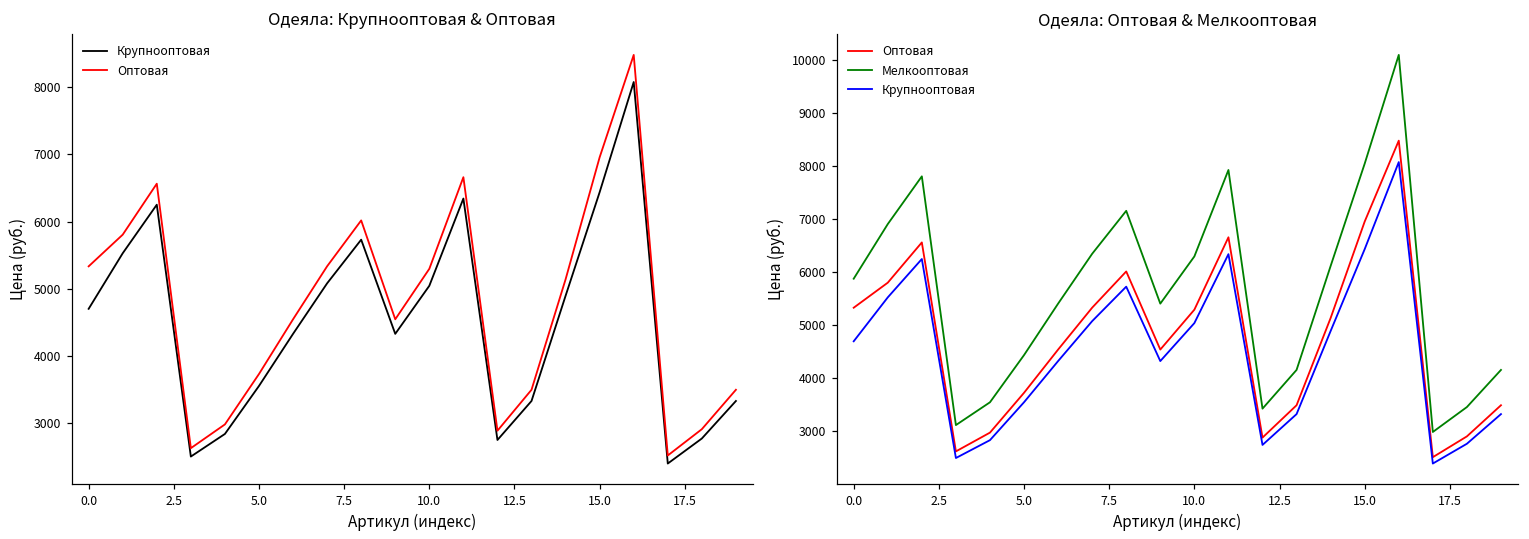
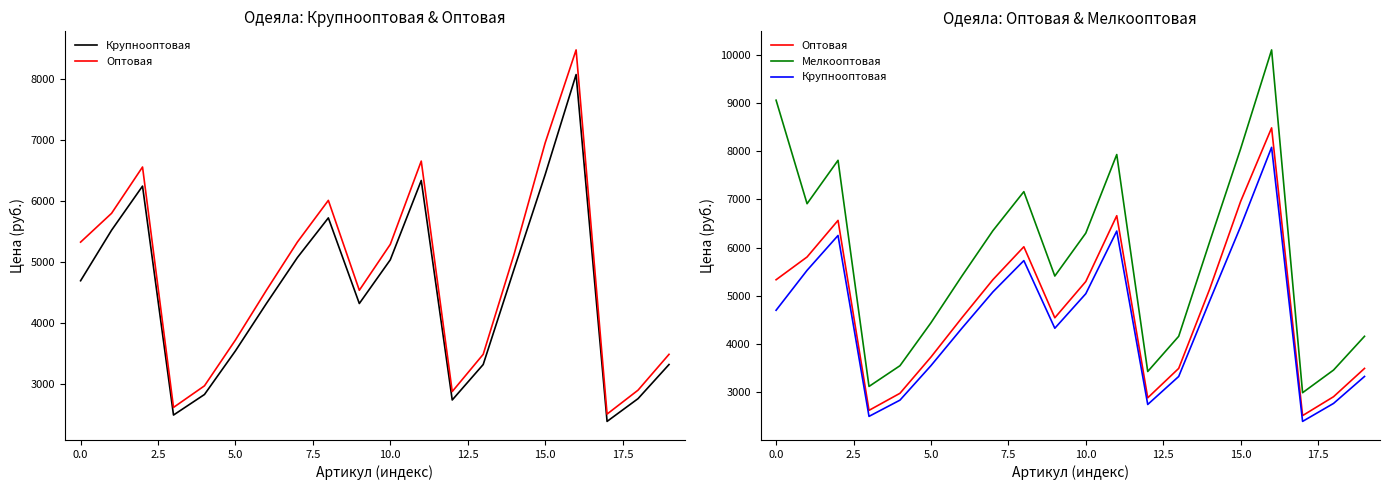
  {
    "Одеяла: Крупнооптовая & Оптовая": {
      "Оптовая": {
        "0.0": 5300,
        "5.0": 3700,
        "10.0": 5300,
        "15.0": 7000
      }
    },
    "Одеяла: Оптовая & Мелкооптовая": {
      "Оптовая": {
        "0.0": 5300,
        "5.0": 3700,
        "10.0": 5300,
        "15.0": 7000
      },
      "Мелкооптовая": {
-       "0.0": 5900,
+       "0.0": 9100,
        "5.0": 4400,
        "10.0": 6300,
        "15.0": 8100
      },
      "Крупнооптовая": {
        "0.0": 4700,
        "5.0": 3600,
        "10.0": 5000,
        "15.0": 6400
      }
    }
  }
